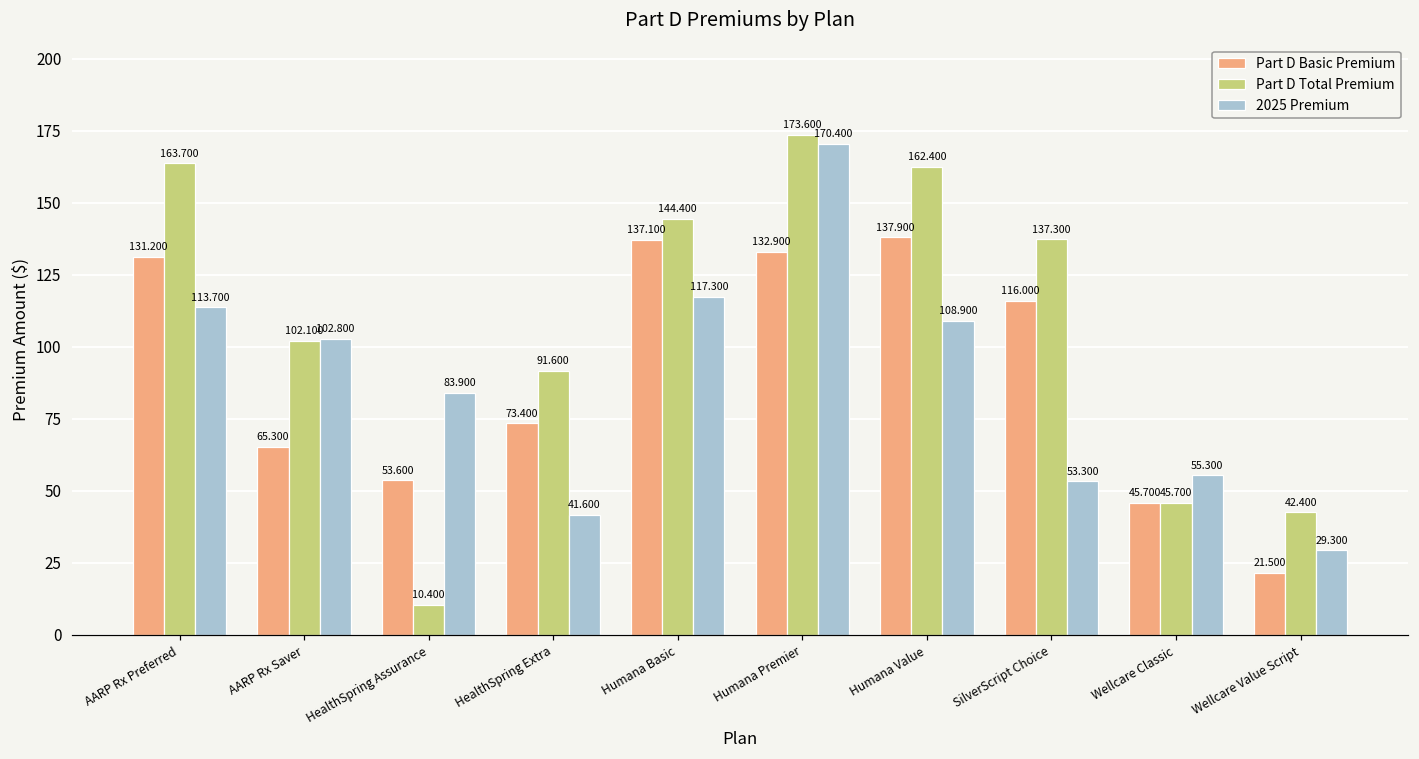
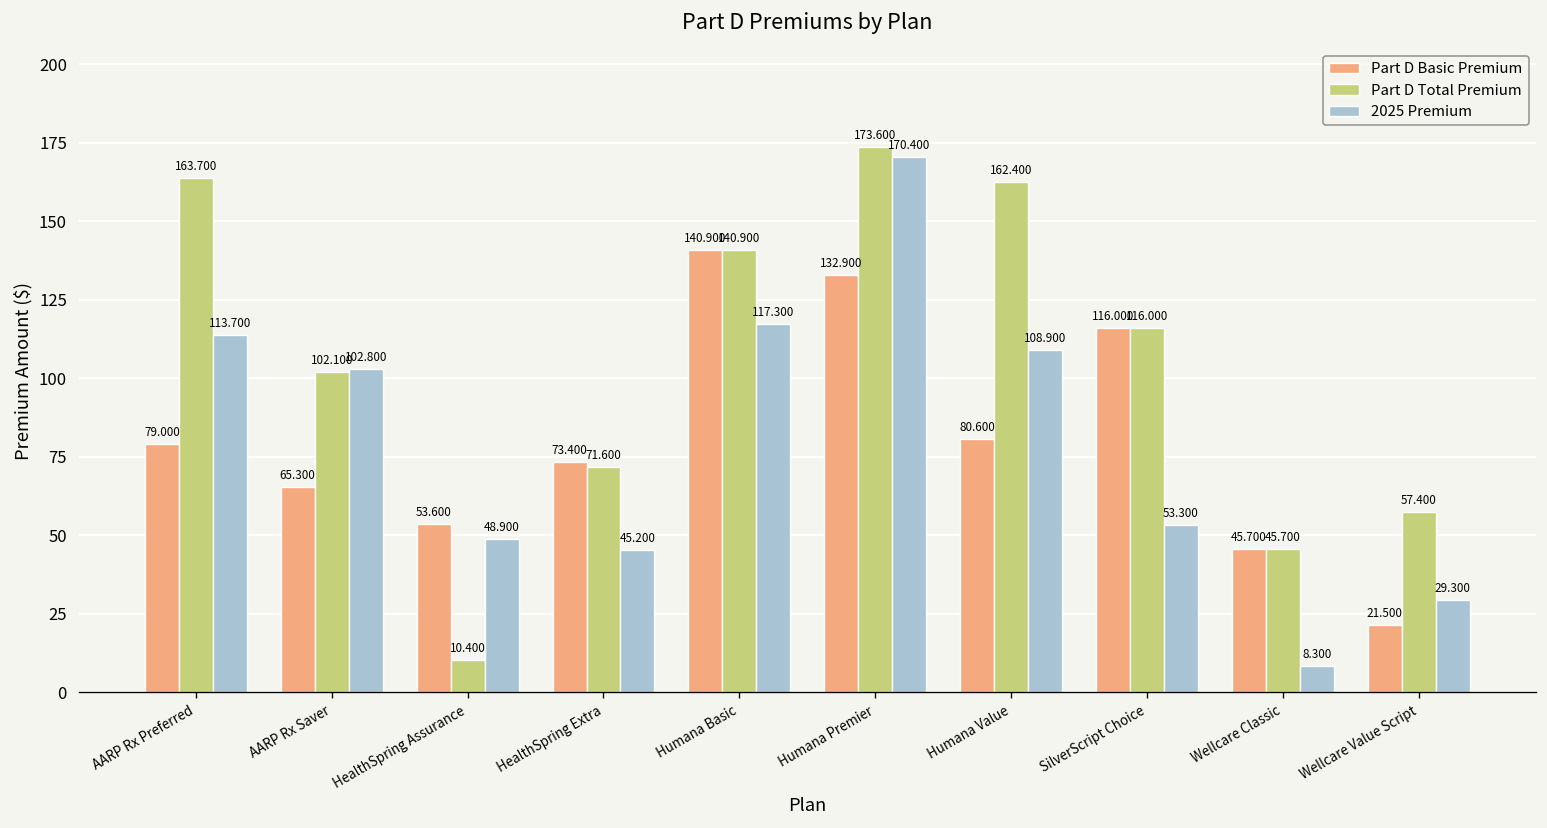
  {
    "Part D Basic Premium": {
-     "AARP Rx Preferred": 131.200,
+     "AARP Rx Preferred": 79.000,
      "AARP Rx Saver": 65.300,
      "HealthSpring Assurance": 53.600,
      "HealthSpring Extra": 73.400,
-     "Humana Basic": 137.100,
+     "Humana Basic": 140.900,
      "Humana Premier": 132.900,
-     "Humana Value": 137.900,
+     "Humana Value": 80.600,
      "Wellcare Classic": 45.700,
      "Wellcare Value Script": 21.500
    },
    "Part D Total Premium": {
      "AARP Rx Preferred": 163.700,
      "HealthSpring Assurance": 10.400,
-     "HealthSpring Extra": 91.600,
-     "Humana Basic": 144.400,
+     "HealthSpring Extra": 71.600,
+     "Humana Basic": 140.900,
      "Humana Premier": 173.600,
      "Humana Value": 162.400,
-     "SilverScript Choice": 137.300,
+     "SilverScript Choice": 116.000,
      "Wellcare Classic": 45.700,
-     "Wellcare Value Script": 42.400
+     "Wellcare Value Script": 57.400
    },
    "2025 Premium": {
      "AARP Rx Preferred": 113.700,
-     "HealthSpring Assurance": 83.900,
-     "HealthSpring Extra": 41.600,
+     "HealthSpring Assurance": 48.900,
+     "HealthSpring Extra": 45.200,
      "Humana Basic": 117.300,
      "Humana Premier": 170.400,
      "Humana Value": 108.900,
      "SilverScript Choice": 53.300,
-     "Wellcare Classic": 55.300,
+     "Wellcare Classic": 8.300,
      "Wellcare Value Script": 29.300
    }
  }
